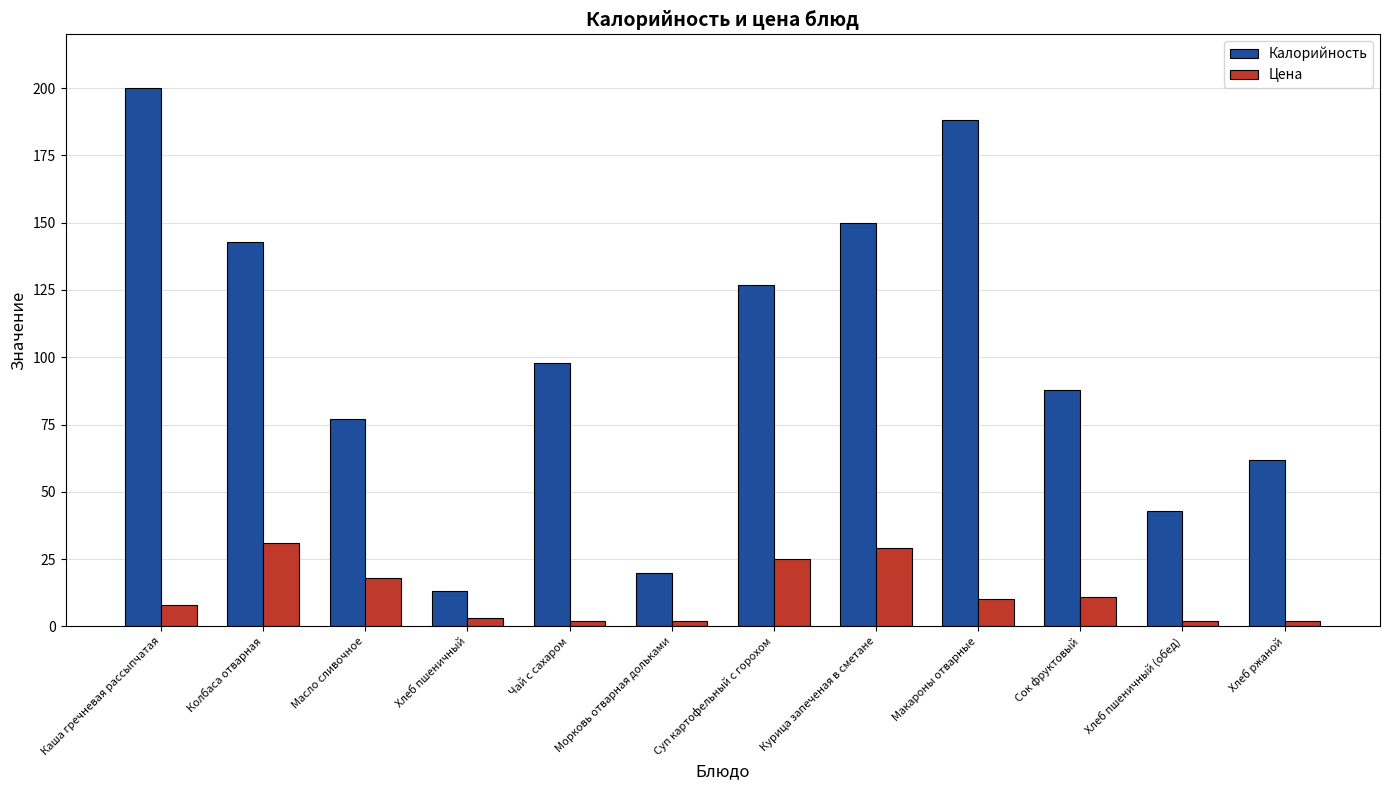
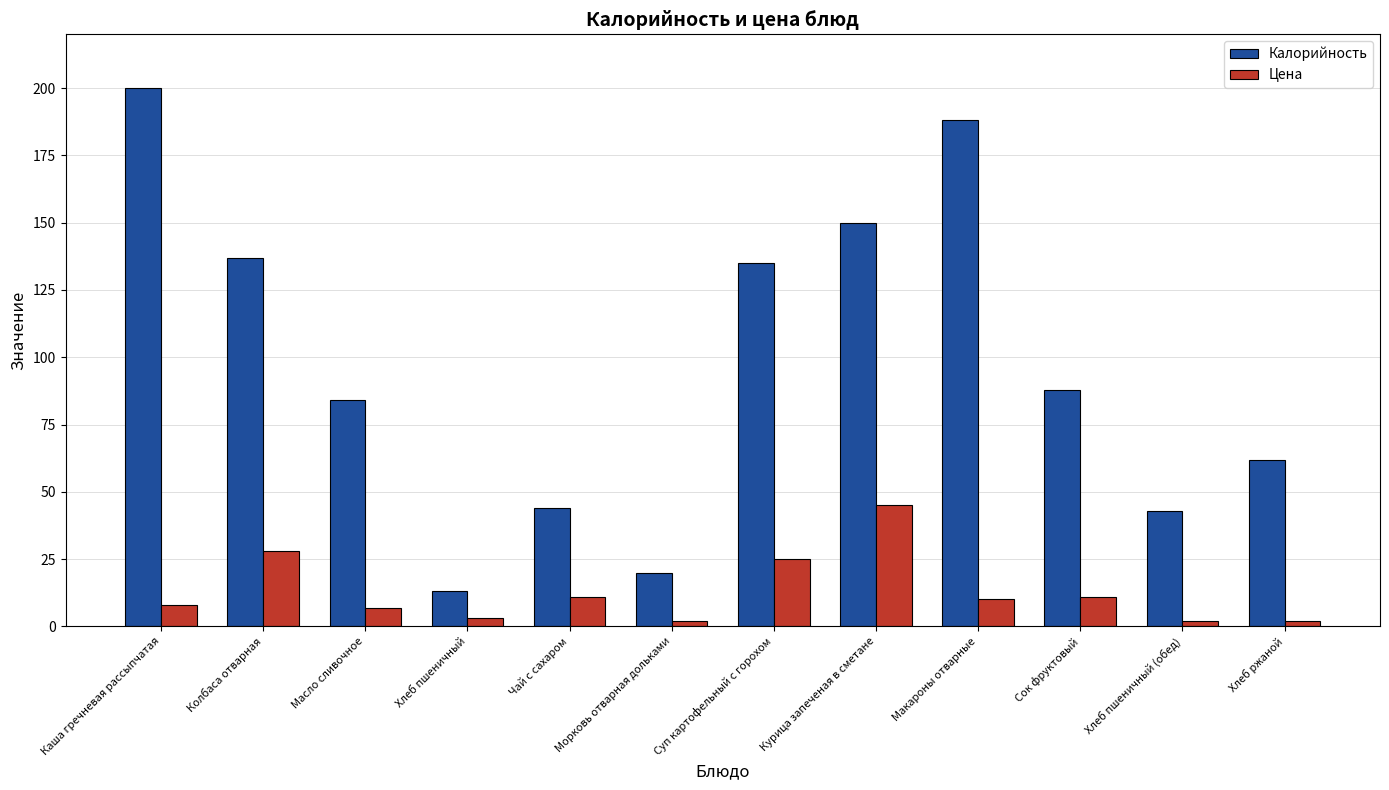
  {
    "Калорийность": {
      "Каша гречневая рассыпчатая": 200,
-     "Колбаса отварная": 143,
-     "Масло сливочное": 77,
+     "Колбаса отварная": 137,
+     "Масло сливочное": 84,
      "Хлеб пшеничный": 13,
-     "Чай с сахаром": 98,
+     "Чай с сахаром": 44,
      "Морковь отварная дольками": 20,
-     "Суп картофельный с горохом": 127,
+     "Суп картофельный с горохом": 135,
      "Курица запеченая в сметане": 150,
      "Макароны отварные": 188,
      "Сок фруктовый": 88,
      "Хлеб пшеничный (обед)": 43,
      "Хлеб ржаной": 62
    },
    "Цена": {
      "Каша гречневая рассыпчатая": 8,
-     "Колбаса отварная": 31,
-     "Масло сливочное": 18,
+     "Колбаса отварная": 28,
+     "Масло сливочное": 7,
      "Хлеб пшеничный": 3,
-     "Чай с сахаром": 2,
+     "Чай с сахаром": 11,
      "Морковь отварная дольками": 2,
      "Суп картофельный с горохом": 25,
-     "Курица запеченая в сметане": 29,
+     "Курица запеченая в сметане": 45,
      "Макароны отварные": 10,
      "Сок фруктовый": 11,
      "Хлеб пшеничный (обед)": 2,
      "Хлеб ржаной": 2
    }
  }
